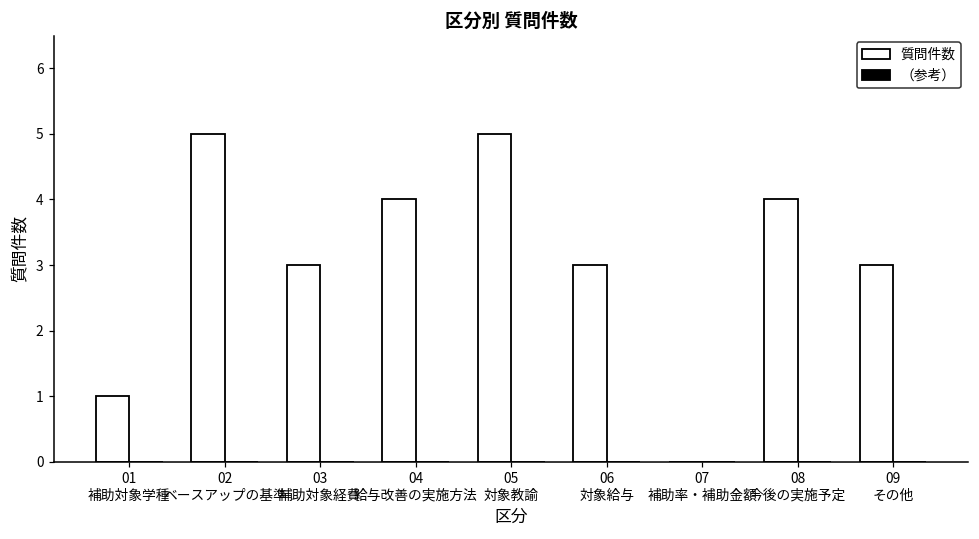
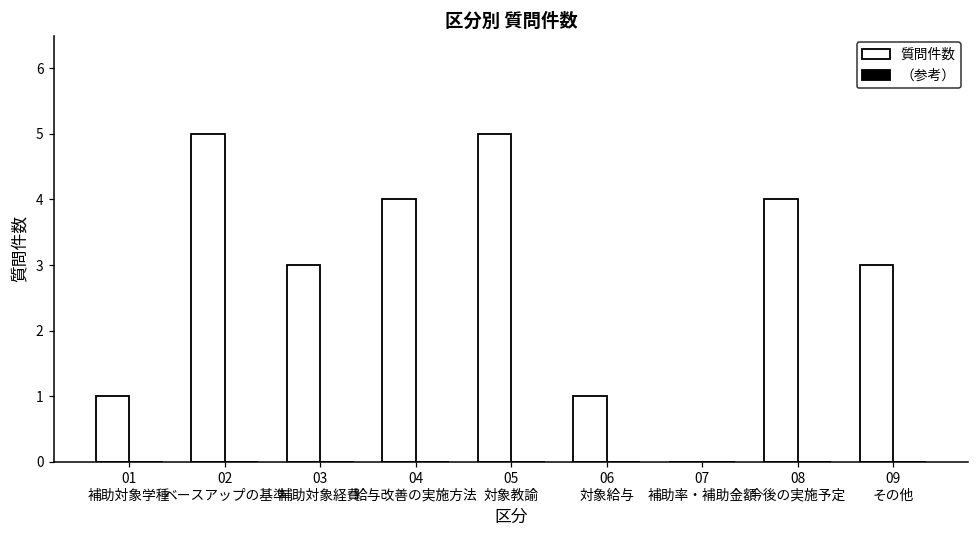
  {
    "質問件数": {
      "01 補助対象学種": 1,
      "02 ベースアップの基準": 5,
      "03 補助対象経費": 3,
      "04 給与改善の実施方法": 4,
      "05 対象教諭": 5,
-     "06 対象給与": 3,
+     "06 対象給与": 1,
      "07 補助率・補助金額": 0,
      "08 今後の実施予定": 4,
      "09 その他": 3
    },
    "（参考）": {
      "01 補助対象学種": 0,
      "02 ベースアップの基準": 0,
      "03 補助対象経費": 0,
      "04 給与改善の実施方法": 0,
      "05 対象教諭": 0,
      "06 対象給与": 0,
      "07 補助率・補助金額": 0,
      "08 今後の実施予定": 0,
      "09 その他": 0
    }
  }
